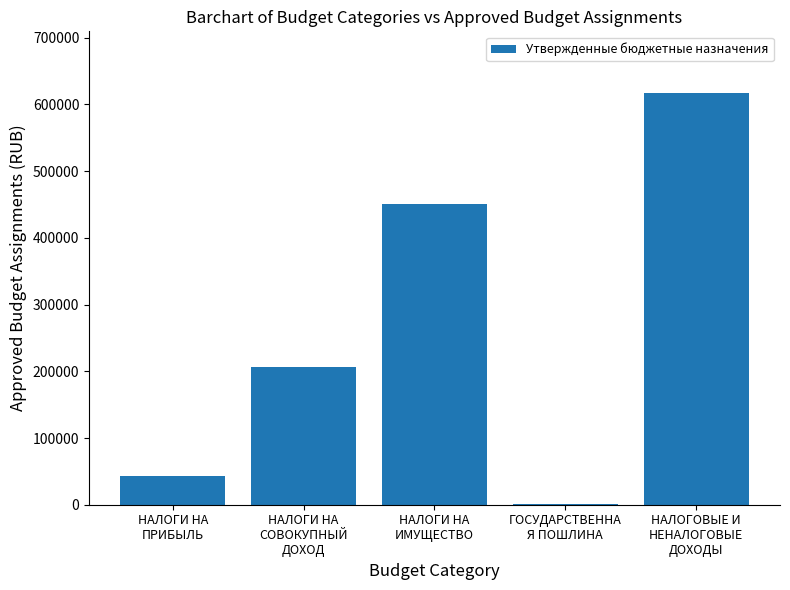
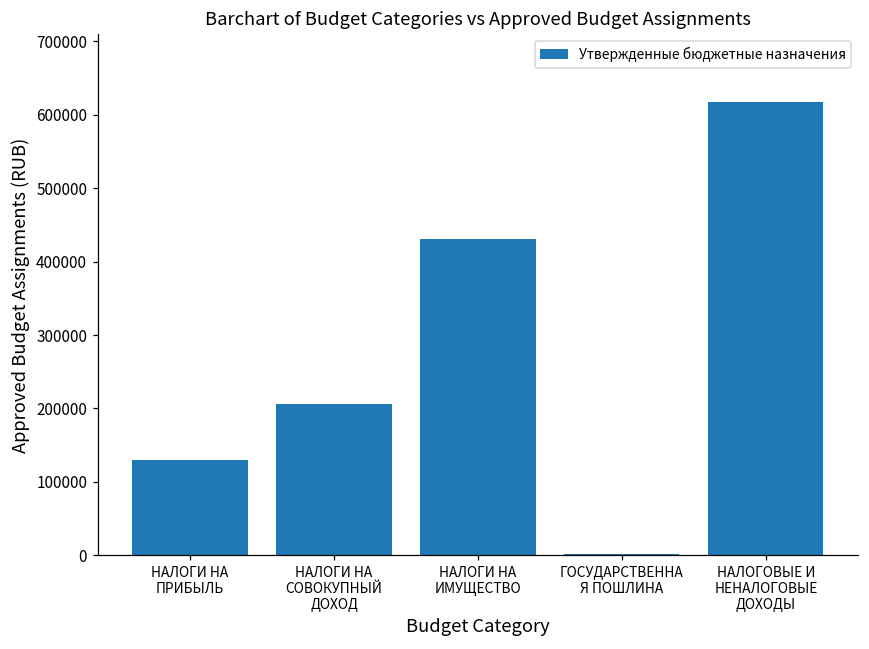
  {
-   "НАЛОГИ НА ПРИБЫЛЬ": 40000,
+   "НАЛОГИ НА ПРИБЫЛЬ": 130000,
    "НАЛОГИ НА СОВОКУПНЫЙ ДОХОД": 210000,
-   "НАЛОГИ НА ИМУЩЕСТВО": 450000,
+   "НАЛОГИ НА ИМУЩЕСТВО": 430000,
    "НАЛОГОВЫЕ И НЕНАЛОГОВЫЕ ДОХОДЫ": 620000
  }
